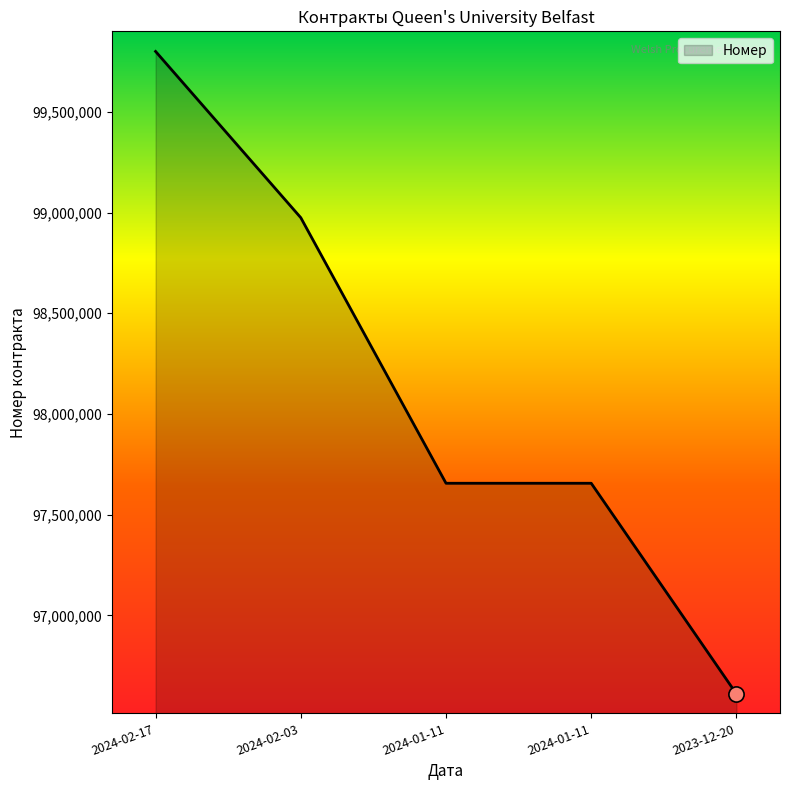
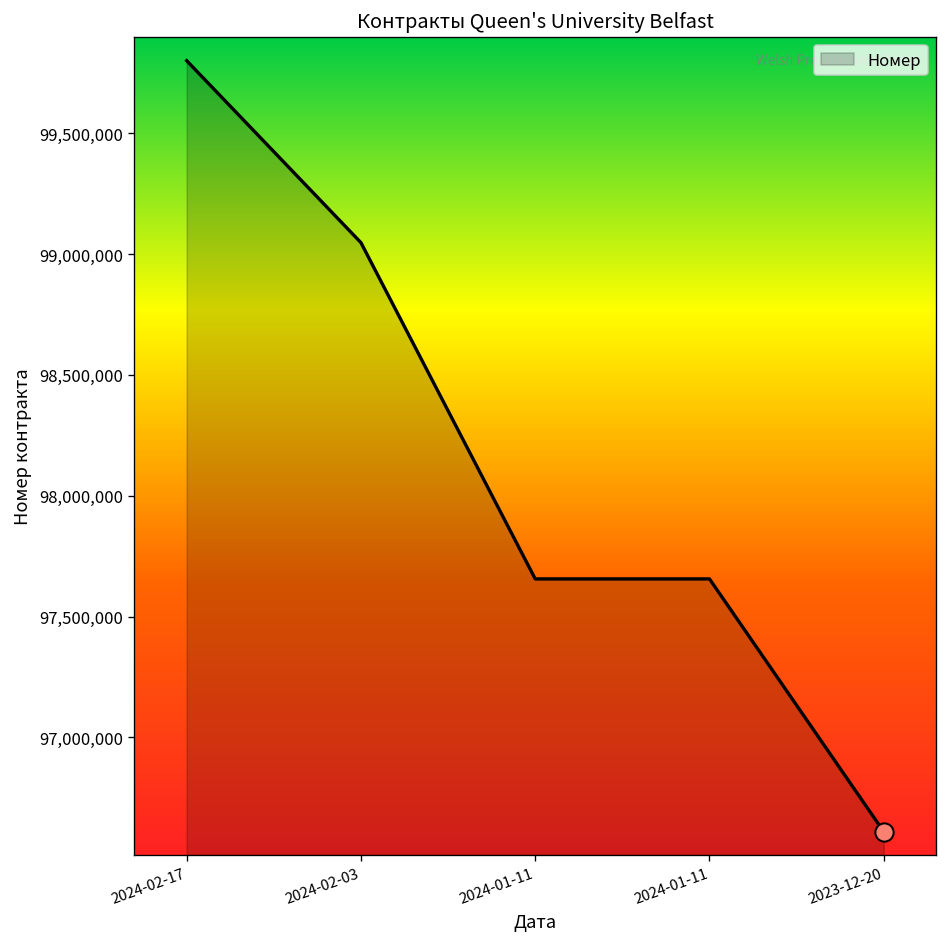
  {
    "Номер": {
      "2024-02-17": "99,800,000",
-     "2024-02-03": "98,970,000"
+     "2024-02-03": "99,050,000"
    }
  }
